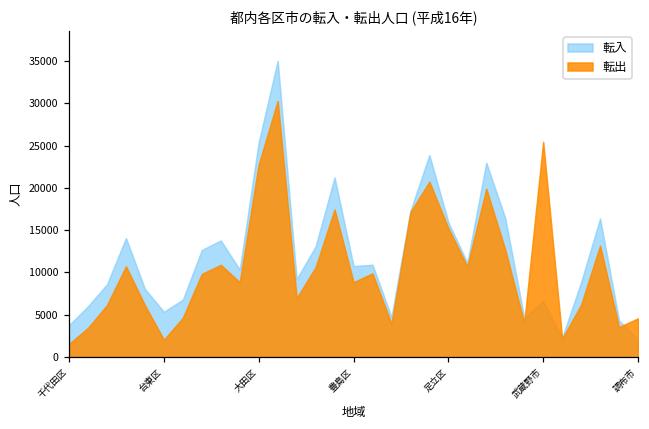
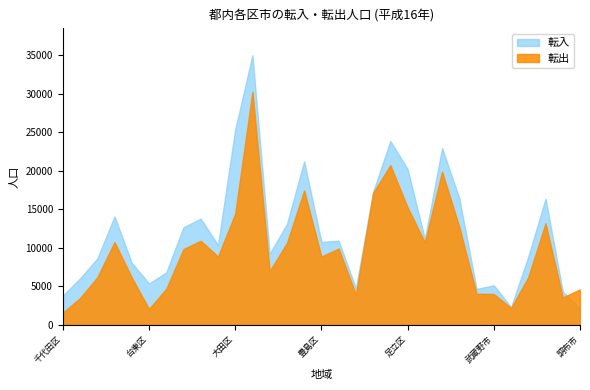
  {
    "転入": {
      "千代田区": 4000,
      "台東区": 5000,
      "大田区": 25000,
      "豊島区": 11000,
-     "足立区": 16000,
-     "武蔵野市": 7000,
+     "足立区": 20000,
+     "武蔵野市": 5000,
      "調布市": 2000
    },
    "転出": {
      "千代田区": 2000,
      "台東区": 2000,
-     "大田区": 23000,
+     "大田区": 14000,
      "豊島区": 9000,
      "足立区": 15000,
-     "武蔵野市": 25000,
+     "武蔵野市": 4000,
      "調布市": 5000
    }
  }
